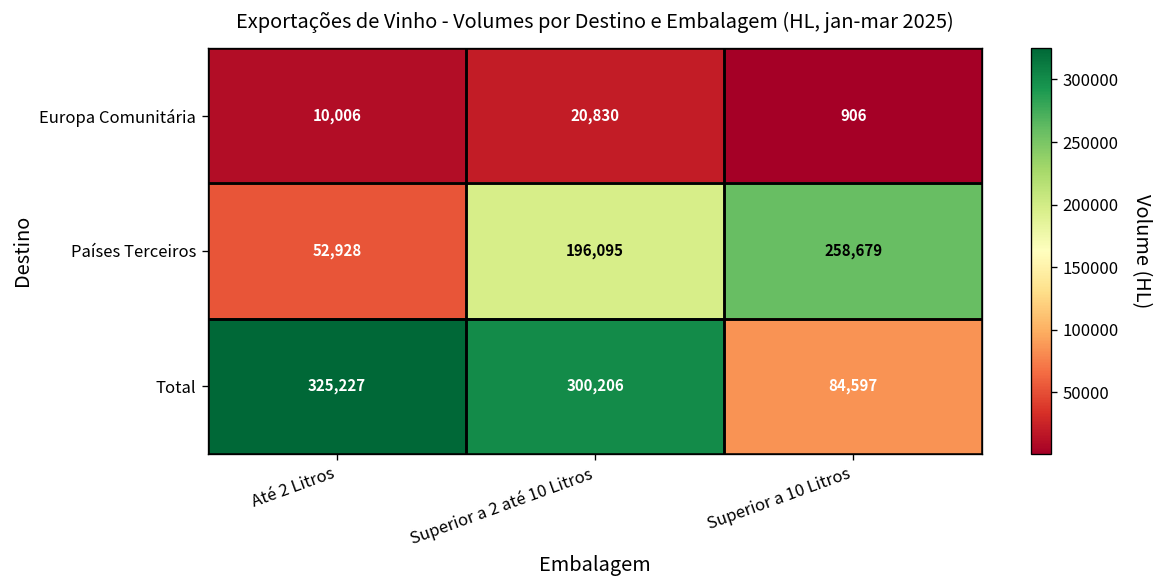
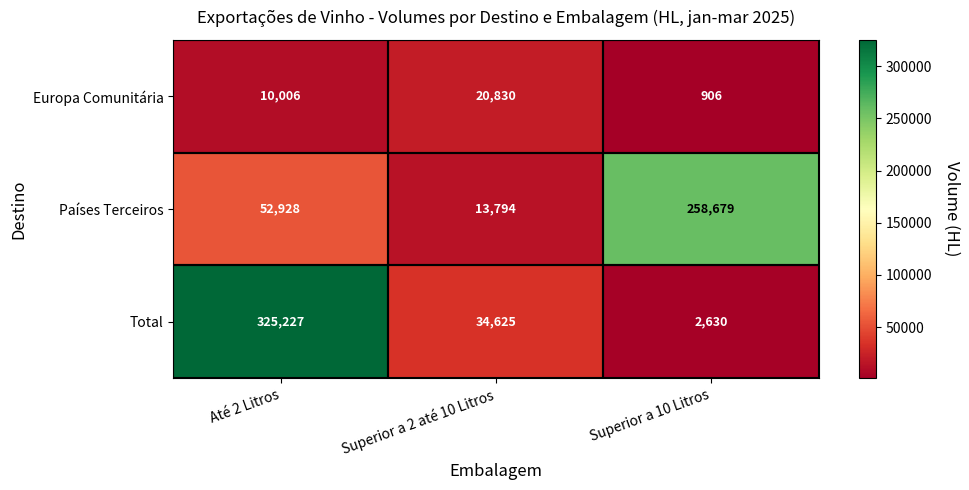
  {
    "Europa Comunitária": {
      "Até 2 Litros": "10,006",
      "Superior a 2 até 10 Litros": "20,830",
      "Superior a 10 Litros": "906"
    },
    "Países Terceiros": {
      "Até 2 Litros": "52,928",
-     "Superior a 2 até 10 Litros": "196,095",
+     "Superior a 2 até 10 Litros": "13,794",
      "Superior a 10 Litros": "258,679"
    },
    "Total": {
      "Até 2 Litros": "325,227",
-     "Superior a 2 até 10 Litros": "300,206",
-     "Superior a 10 Litros": "84,597"
+     "Superior a 2 até 10 Litros": "34,625",
+     "Superior a 10 Litros": "2,630"
    }
  }
